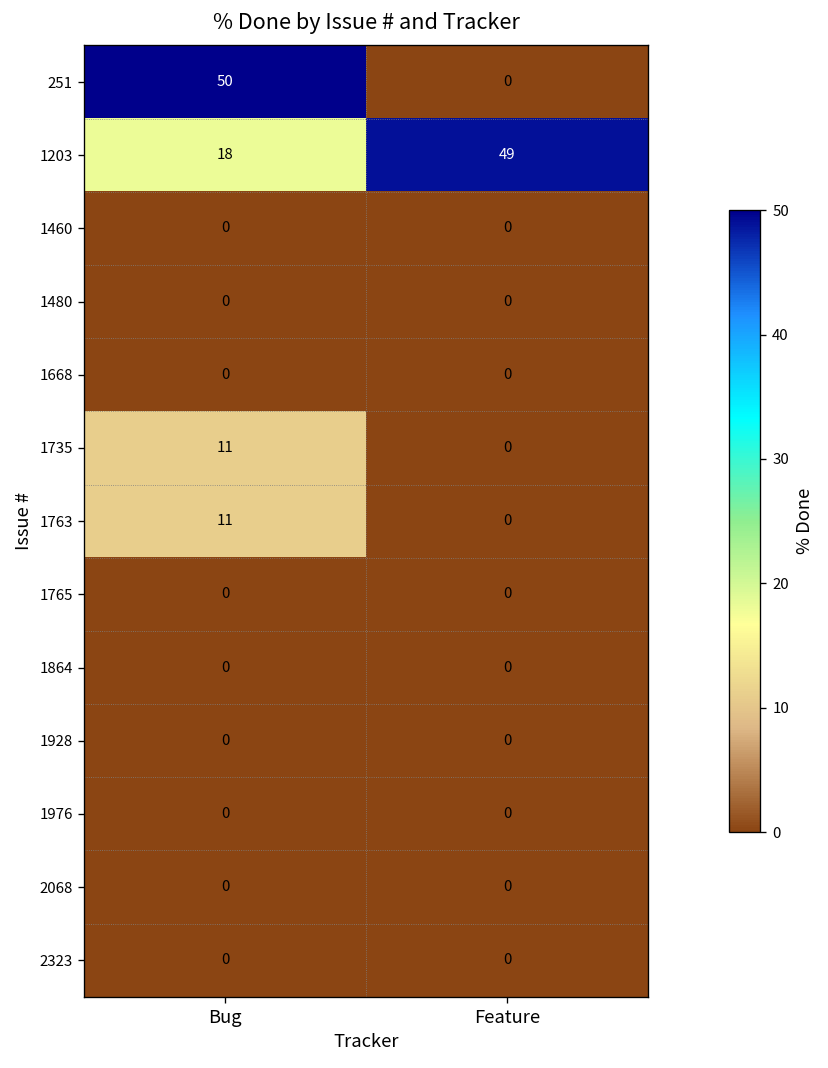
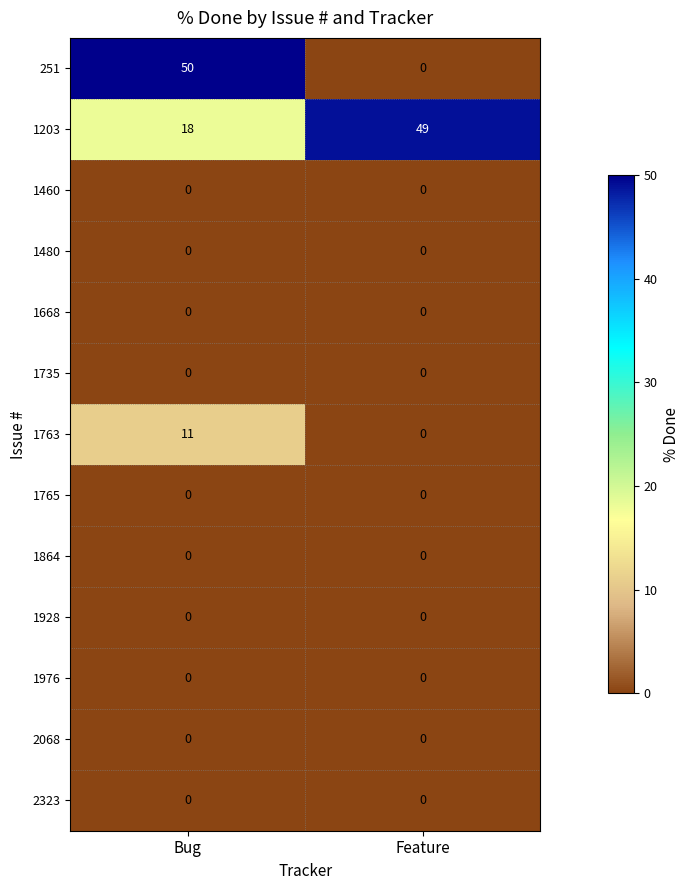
  {
    "251": {
      "Bug": 50,
      "Feature": 0
    },
    "1203": {
      "Bug": 18,
      "Feature": 49
    },
    "1460": {
      "Bug": 0,
      "Feature": 0
    },
    "1480": {
      "Bug": 0,
      "Feature": 0
    },
    "1668": {
      "Bug": 0,
      "Feature": 0
    },
    "1735": {
-     "Bug": 11,
+     "Bug": 0,
      "Feature": 0
    },
    "1763": {
      "Bug": 11,
      "Feature": 0
    },
    "1765": {
      "Bug": 0,
      "Feature": 0
    },
    "1864": {
      "Bug": 0,
      "Feature": 0
    },
    "1928": {
      "Bug": 0,
      "Feature": 0
    },
    "1976": {
      "Bug": 0,
      "Feature": 0
    },
    "2068": {
      "Bug": 0,
      "Feature": 0
    },
    "2323": {
      "Bug": 0,
      "Feature": 0
    }
  }
